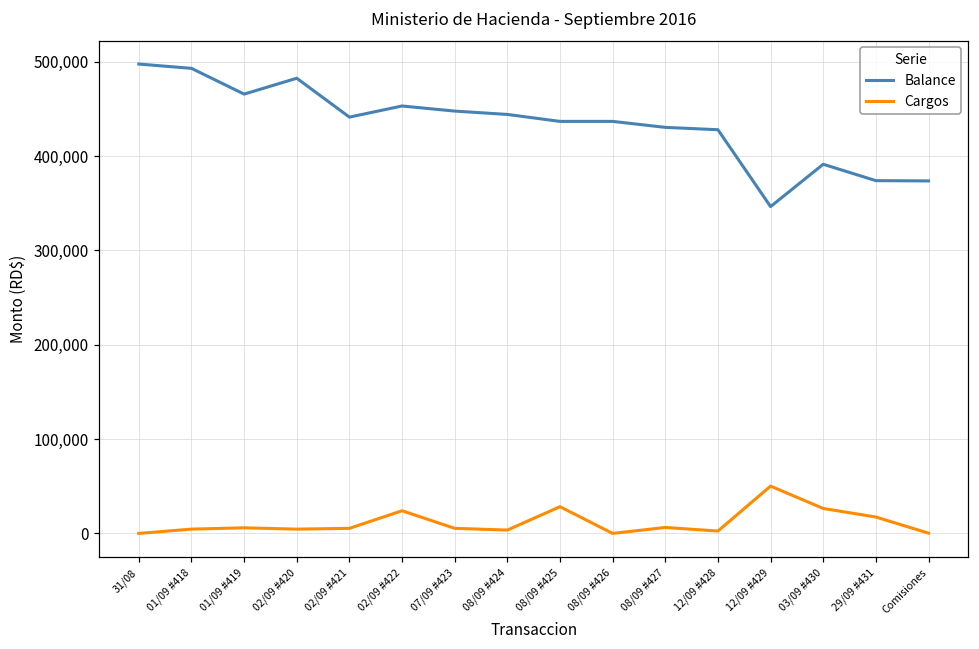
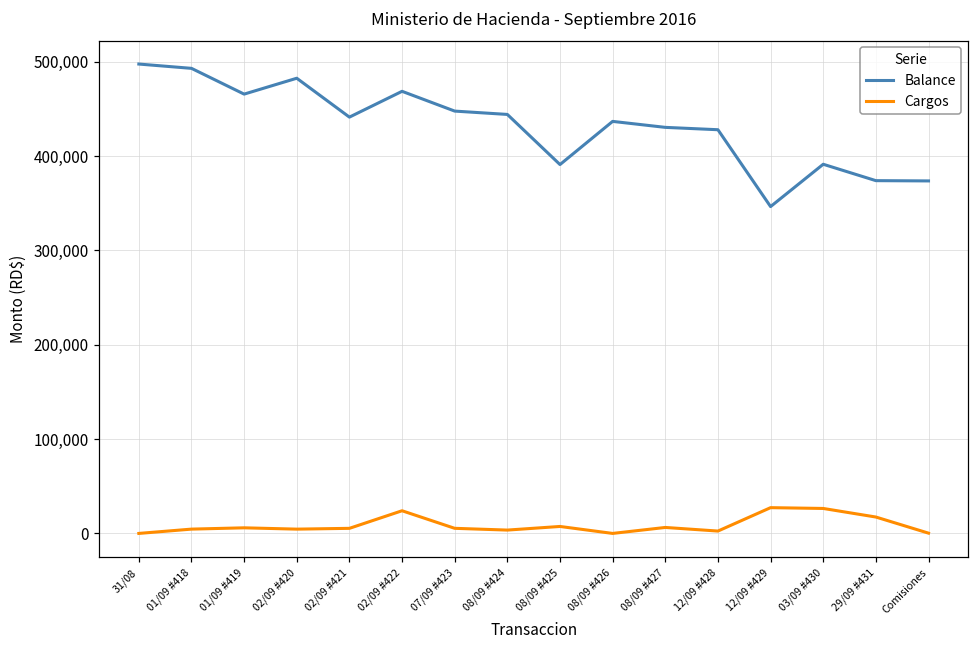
  {
    "Balance": {
      "31/08": "500,000",
      "01/09 #418": "490,000",
      "01/09 #419": "470,000",
      "02/09 #420": "480,000",
      "02/09 #421": "440,000",
-     "02/09 #422": "450,000",
+     "02/09 #422": "470,000",
      "07/09 #423": "450,000",
      "08/09 #424": "440,000",
-     "08/09 #425": "440,000",
+     "08/09 #425": "390,000",
      "08/09 #426": "440,000",
      "08/09 #427": "430,000",
      "12/09 #428": "430,000",
      "12/09 #429": "350,000",
      "03/09 #430": "390,000",
      "29/09 #431": "370,000",
      "Comisiones": "370,000"
    },
    "Cargos": {
      "31/08": "0",
      "01/09 #418": "0",
      "01/09 #419": "10,000",
      "02/09 #420": "0",
      "02/09 #421": "10,000",
      "02/09 #422": "20,000",
      "07/09 #423": "10,000",
      "08/09 #424": "0",
-     "08/09 #425": "30,000",
+     "08/09 #425": "10,000",
      "08/09 #426": "0",
      "08/09 #427": "10,000",
      "12/09 #428": "0",
-     "12/09 #429": "50,000",
+     "12/09 #429": "30,000",
      "03/09 #430": "30,000",
      "29/09 #431": "20,000",
      "Comisiones": "0"
    }
  }
